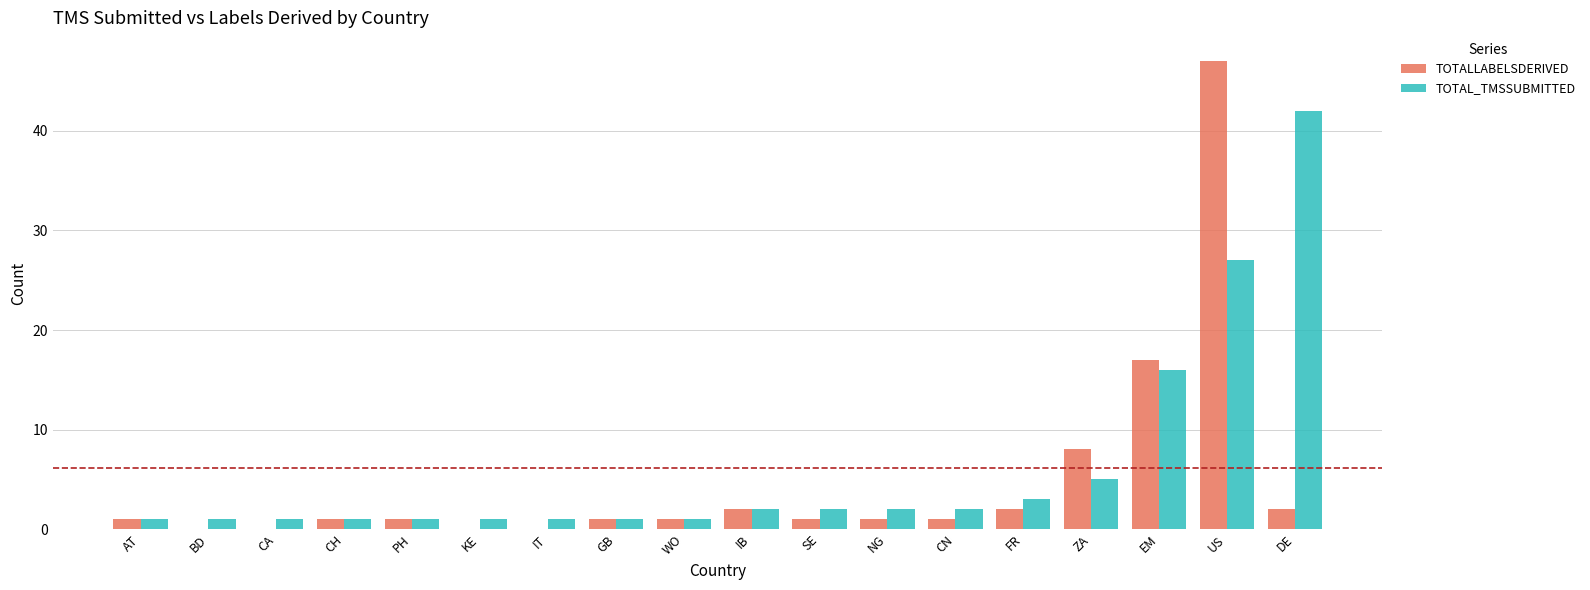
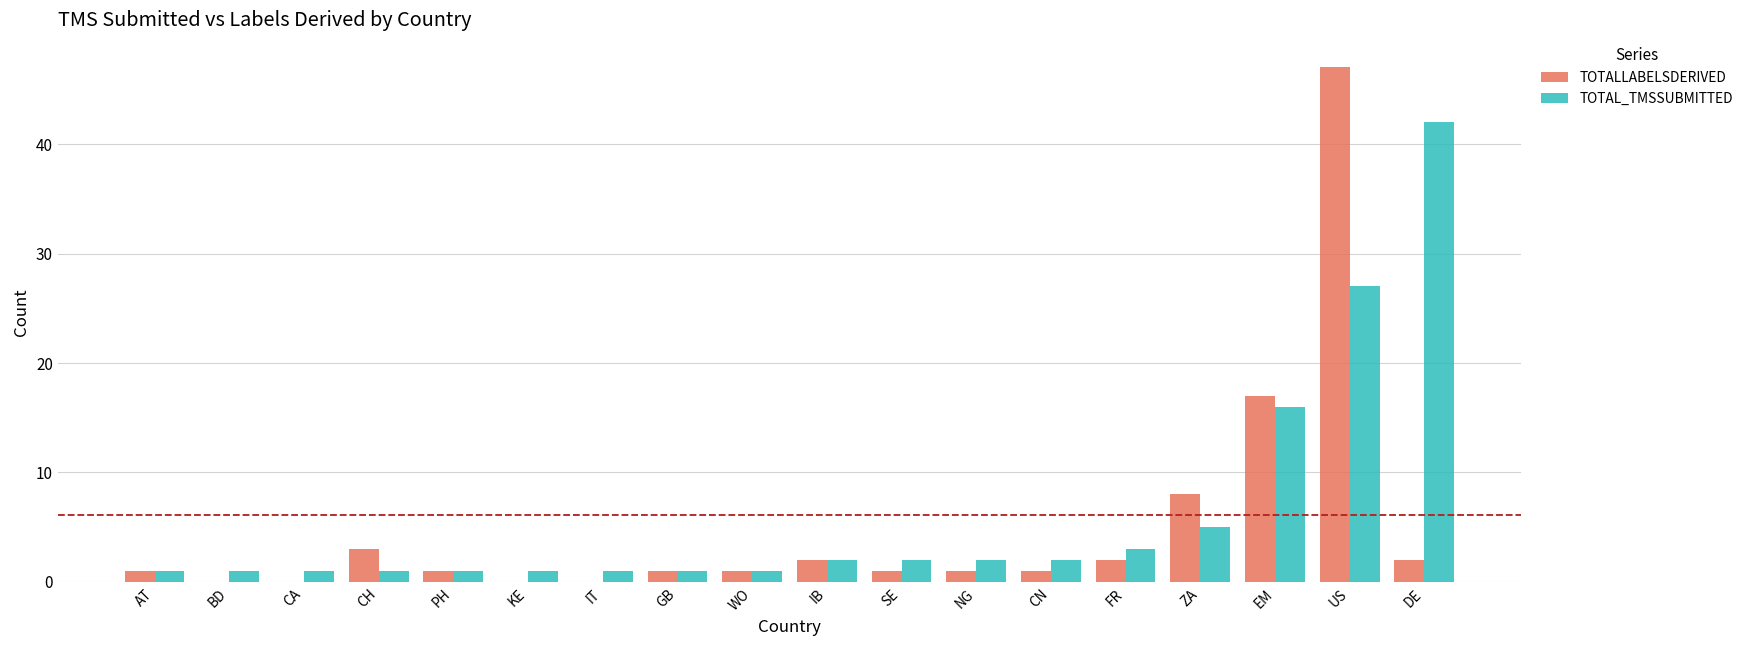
  {
    "TOTALLABELSDERIVED": {
      "AT": 1,
      "BD": 0,
      "CA": 0,
-     "CH": 1,
+     "CH": 3,
      "PH": 1,
      "KE": 0,
      "IT": 0,
      "GB": 1,
      "WO": 1,
      "IB": 2,
      "SE": 1,
      "NG": 1,
      "CN": 1,
      "FR": 2,
      "ZA": 8,
      "EM": 17,
      "US": 47,
      "DE": 2
    },
    "TOTAL_TMSSUBMITTED": {
      "AT": 1,
      "BD": 1,
      "CA": 1,
      "CH": 1,
      "PH": 1,
      "KE": 1,
      "IT": 1,
      "GB": 1,
      "WO": 1,
      "IB": 2,
      "SE": 2,
      "NG": 2,
      "CN": 2,
      "FR": 3,
      "ZA": 5,
      "EM": 16,
      "US": 27,
      "DE": 42
    }
  }
